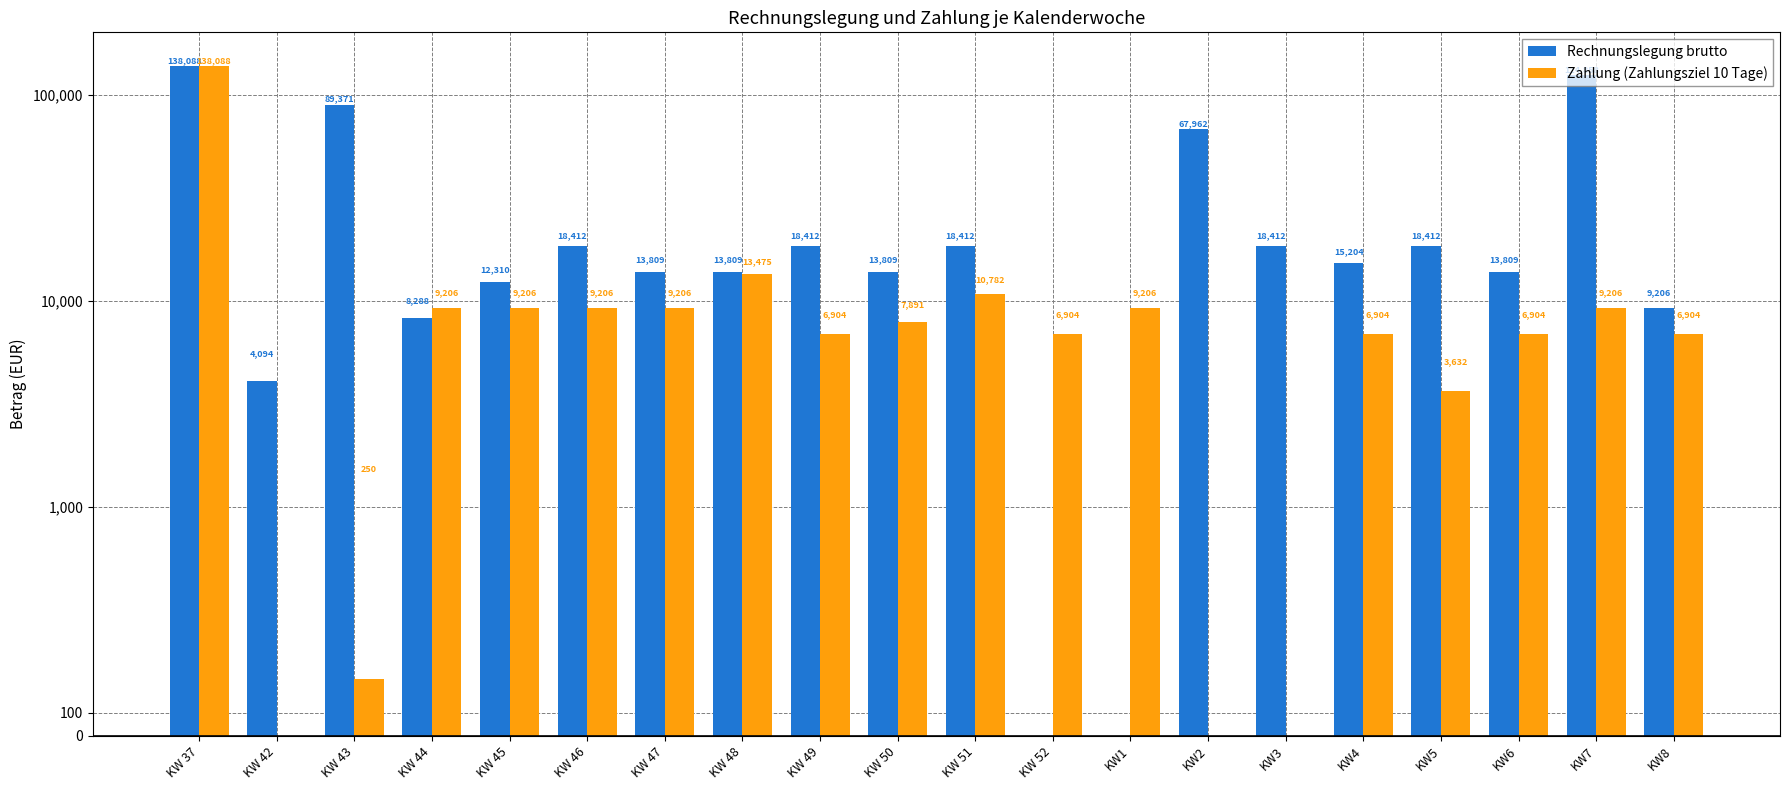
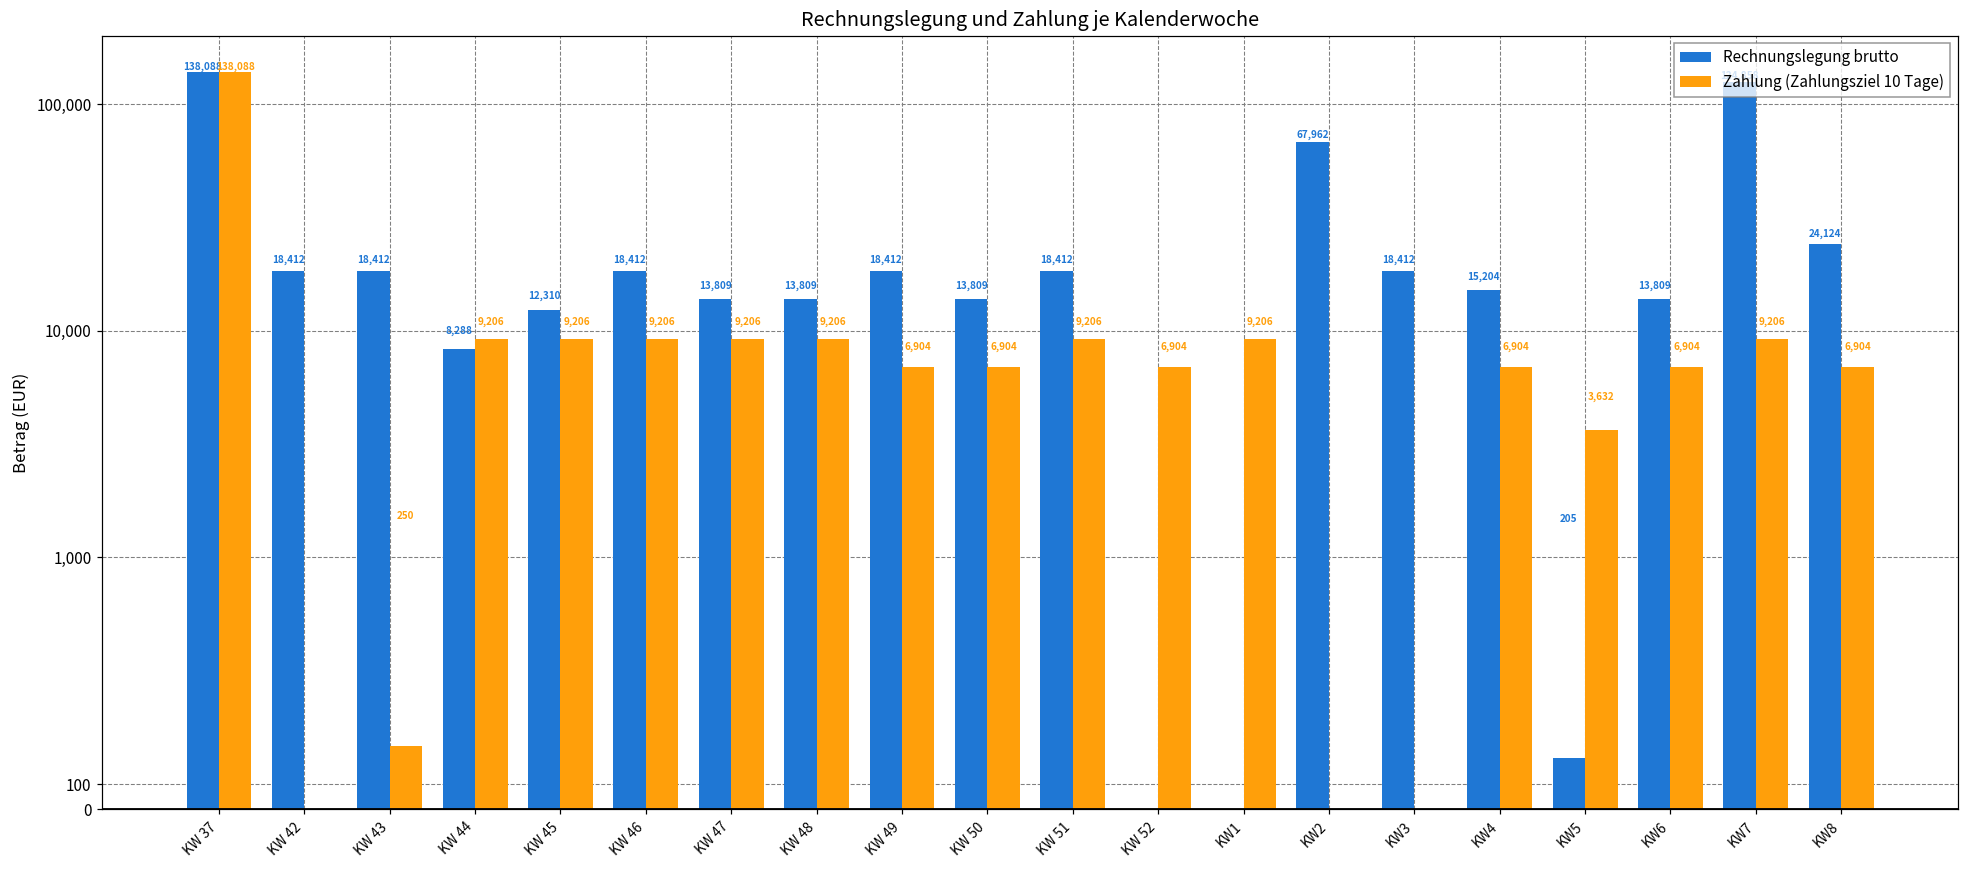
  {
    "Rechnungslegung brutto": {
      "KW 37": "138,088",
-     "KW 42": "4,094",
-     "KW 43": "89,371",
+     "KW 42": "18,412",
+     "KW 43": "18,412",
      "KW 44": "8,288",
      "KW 45": "12,310",
      "KW 46": "18,412",
      "KW 47": "13,809",
      "KW 48": "13,809",
      "KW 49": "18,412",
      "KW 50": "13,809",
      "KW 51": "18,412",
      "KW2": "67,962",
      "KW3": "18,412",
      "KW4": "15,204",
-     "KW5": "18,412",
+     "KW5": "205",
      "KW6": "13,809",
-     "KW8": "9,206"
+     "KW8": "24,124"
    },
    "Zahlung (Zahlungsziel 10 Tage)": {
      "KW 37": "138,088",
      "KW 44": "9,206",
      "KW 45": "9,206",
      "KW 46": "9,206",
      "KW 47": "9,206",
-     "KW 48": "13,475",
+     "KW 48": "9,206",
      "KW 49": "6,904",
-     "KW 50": "7,891",
-     "KW 51": "10,782",
+     "KW 50": "6,904",
+     "KW 51": "9,206",
      "KW 52": "6,904",
      "KW1": "9,206",
      "KW4": "6,904",
      "KW6": "6,904",
      "KW7": "9,206",
      "KW8": "6,904"
    }
  }
